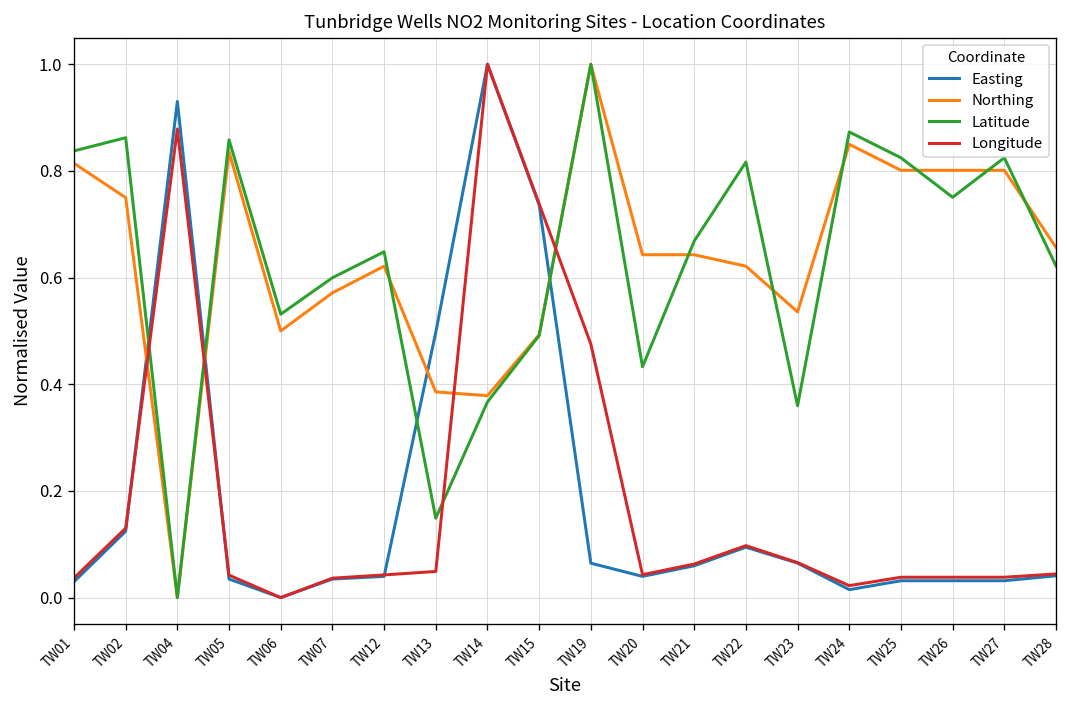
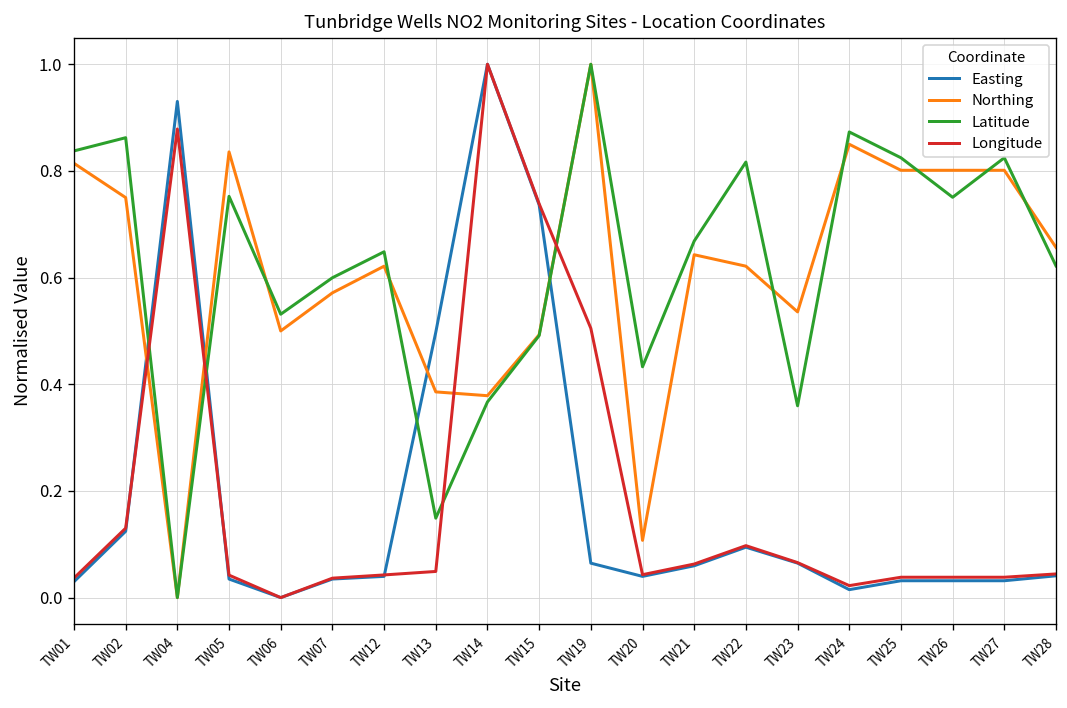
  {
    "Easting": {
      "TW01": 0.03,
      "TW02": 0.12,
      "TW04": 0.93,
      "TW05": 0.03,
      "TW13": 0.50,
      "TW19": 0.06,
      "TW24": 0.01,
      "TW25": 0.03,
      "TW26": 0.03,
      "TW27": 0.03
    },
    "Northing": {
      "TW01": 0.81,
      "TW02": 0.75,
      "TW05": 0.84,
      "TW06": 0.50,
      "TW07": 0.57,
      "TW12": 0.62,
      "TW13": 0.39,
      "TW14": 0.38,
-     "TW20": 0.64,
+     "TW20": 0.11,
      "TW21": 0.64,
      "TW22": 0.62,
      "TW23": 0.54,
      "TW24": 0.85,
      "TW25": 0.80,
      "TW26": 0.80,
      "TW27": 0.80,
      "TW28": 0.66
    },
    "Latitude": {
      "TW01": 0.84,
      "TW02": 0.86,
-     "TW05": 0.86,
+     "TW05": 0.75,
      "TW06": 0.53,
      "TW07": 0.60,
      "TW12": 0.65,
      "TW13": 0.15,
      "TW14": 0.37,
      "TW20": 0.43,
      "TW21": 0.67,
      "TW22": 0.82,
      "TW23": 0.36,
      "TW24": 0.87,
      "TW25": 0.82,
      "TW26": 0.75,
      "TW28": 0.62
    },
    "Longitude": {
      "TW01": 0.04,
      "TW02": 0.13,
      "TW04": 0.88,
      "TW05": 0.04,
      "TW13": 0.05,
-     "TW19": 0.48,
+     "TW19": 0.50,
      "TW24": 0.02,
      "TW25": 0.04,
      "TW26": 0.04,
      "TW27": 0.04
    }
  }
